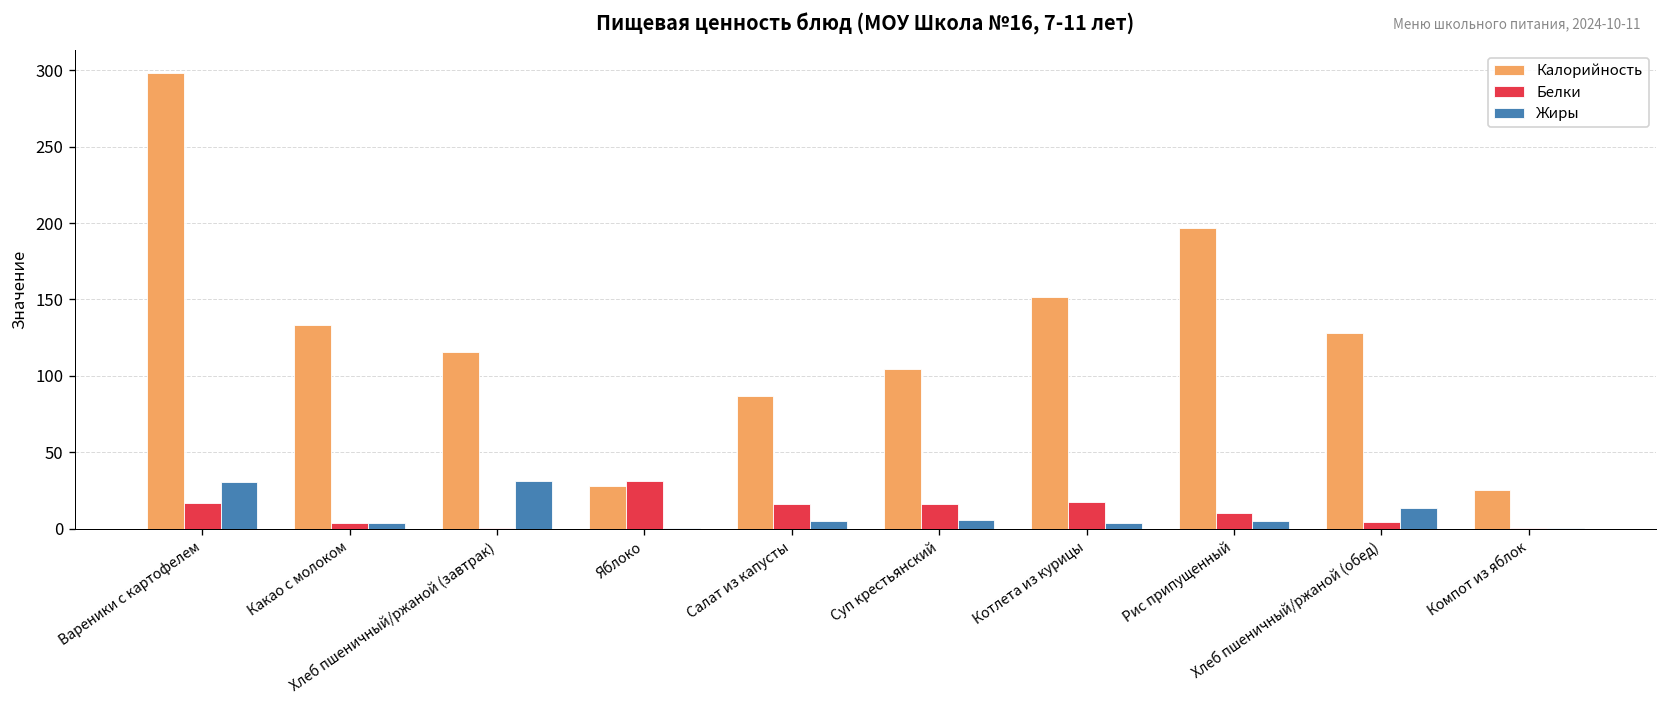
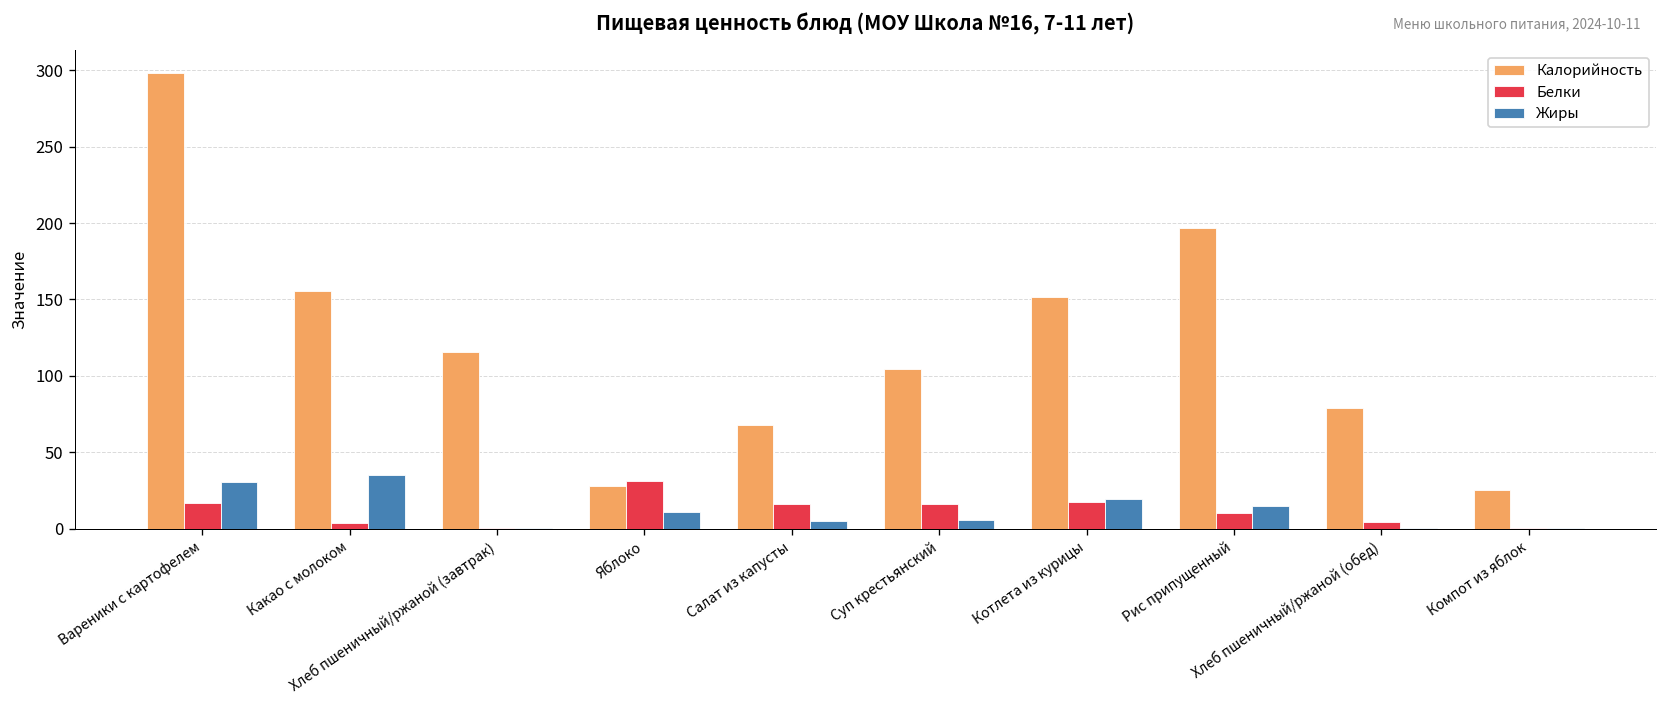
  {
    "Калорийность": {
      "Вареники с картофелем": 298,
-     "Какао с молоком": 133,
+     "Какао с молоком": 155,
      "Хлеб пшеничный/ржаной (завтрак)": 116,
      "Яблоко": 28,
-     "Салат из капусты": 87,
+     "Салат из капусты": 68,
      "Суп крестьянский": 104,
      "Котлета из курицы": 152,
      "Рис припущенный": 197,
-     "Хлеб пшеничный/ржаной (обед)": 128,
+     "Хлеб пшеничный/ржаной (обед)": 79,
      "Компот из яблок": 25
    },
    "Белки": {
      "Вареники с картофелем": 17,
      "Какао с молоком": 4,
      "Яблоко": 31,
      "Салат из капусты": 16,
      "Суп крестьянский": 16,
      "Котлета из курицы": 17,
      "Рис припущенный": 10,
      "Хлеб пшеничный/ржаной (обед)": 4
    },
    "Жиры": {
      "Вареники с картофелем": 31,
-     "Какао с молоком": 3,
-     "Хлеб пшеничный/ржаной (завтрак)": 31,
-     "Яблоко": 0,
+     "Какао с молоком": 35,
+     "Хлеб пшеничный/ржаной (завтрак)": 1,
+     "Яблоко": 11,
      "Салат из капусты": 5,
      "Суп крестьянский": 6,
-     "Котлета из курицы": 4,
-     "Рис припущенный": 5,
-     "Хлеб пшеничный/ржаной (обед)": 14
+     "Котлета из курицы": 19,
+     "Рис припущенный": 15,
+     "Хлеб пшеничный/ржаной (обед)": 1
    }
  }
